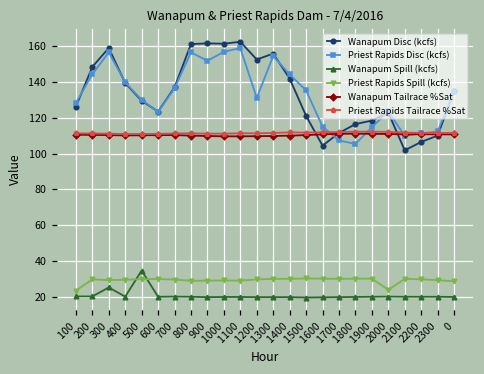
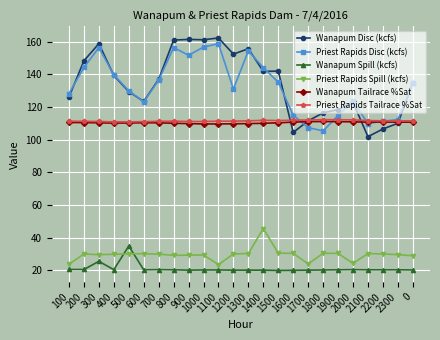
  {
    "Wanapum Disc (kcfs)": {
      "100": 126,
      "200": 148,
      "300": 159,
      "800": 161,
      "900": 161,
      "1000": 161,
      "1100": 162,
      "1200": 152,
      "1400": 142,
-     "1500": 121,
+     "1500": 142,
      "1600": 104,
      "2100": 102,
      "2200": 107
    },
    "Priest Rapids Disc (kcfs)": {
      "100": 128,
      "200": 144,
      "300": 156,
      "800": 156,
      "900": 152,
      "1000": 157,
      "1100": 159,
      "1200": 131,
      "1400": 144,
      "1500": 135,
      "1600": 115,
      "1700": 107,
      "1800": 105,
      "1900": 115
    },
    "Wanapum Spill (kcfs)": {
      "100": 20,
      "200": 20,
      "300": 25,
      "400": 20,
      "500": 35,
      "600": 20,
      "700": 20,
      "800": 20,
      "900": 20,
      "1000": 20,
      "1100": 20,
      "1200": 20,
      "1300": 20,
      "1400": 20,
      "1500": 20,
      "1600": 20,
      "1700": 20,
      "1800": 20,
      "1900": 20,
      "2000": 20,
      "2100": 20,
      "2200": 20,
      "2300": 20,
      "0": 20
    },
    "Priest Rapids Spill (kcfs)": {
      "100": 24,
      "200": 30,
      "300": 30,
      "400": 30,
      "500": 30,
      "600": 30,
      "700": 30,
      "800": 29,
      "900": 29,
      "1000": 29,
-     "1100": 29,
+     "1100": 23,
      "1200": 30,
      "1300": 30,
-     "1400": 30,
+     "1400": 46,
      "1500": 30,
      "1600": 30,
-     "1700": 30,
+     "1700": 24,
      "1800": 30,
      "1900": 30,
      "2000": 24,
      "2100": 30,
      "2200": 30,
      "2300": 30,
      "0": 29
    },
    "Wanapum Tailrace %Sat": {
      "1100": 110,
      "1200": 110,
      "1300": 110,
      "1400": 110
    },
    "Priest Rapids Tailrace %Sat": {
      "1100": 111,
      "1200": 111,
      "1300": 112,
      "1400": 112
    }
  }
